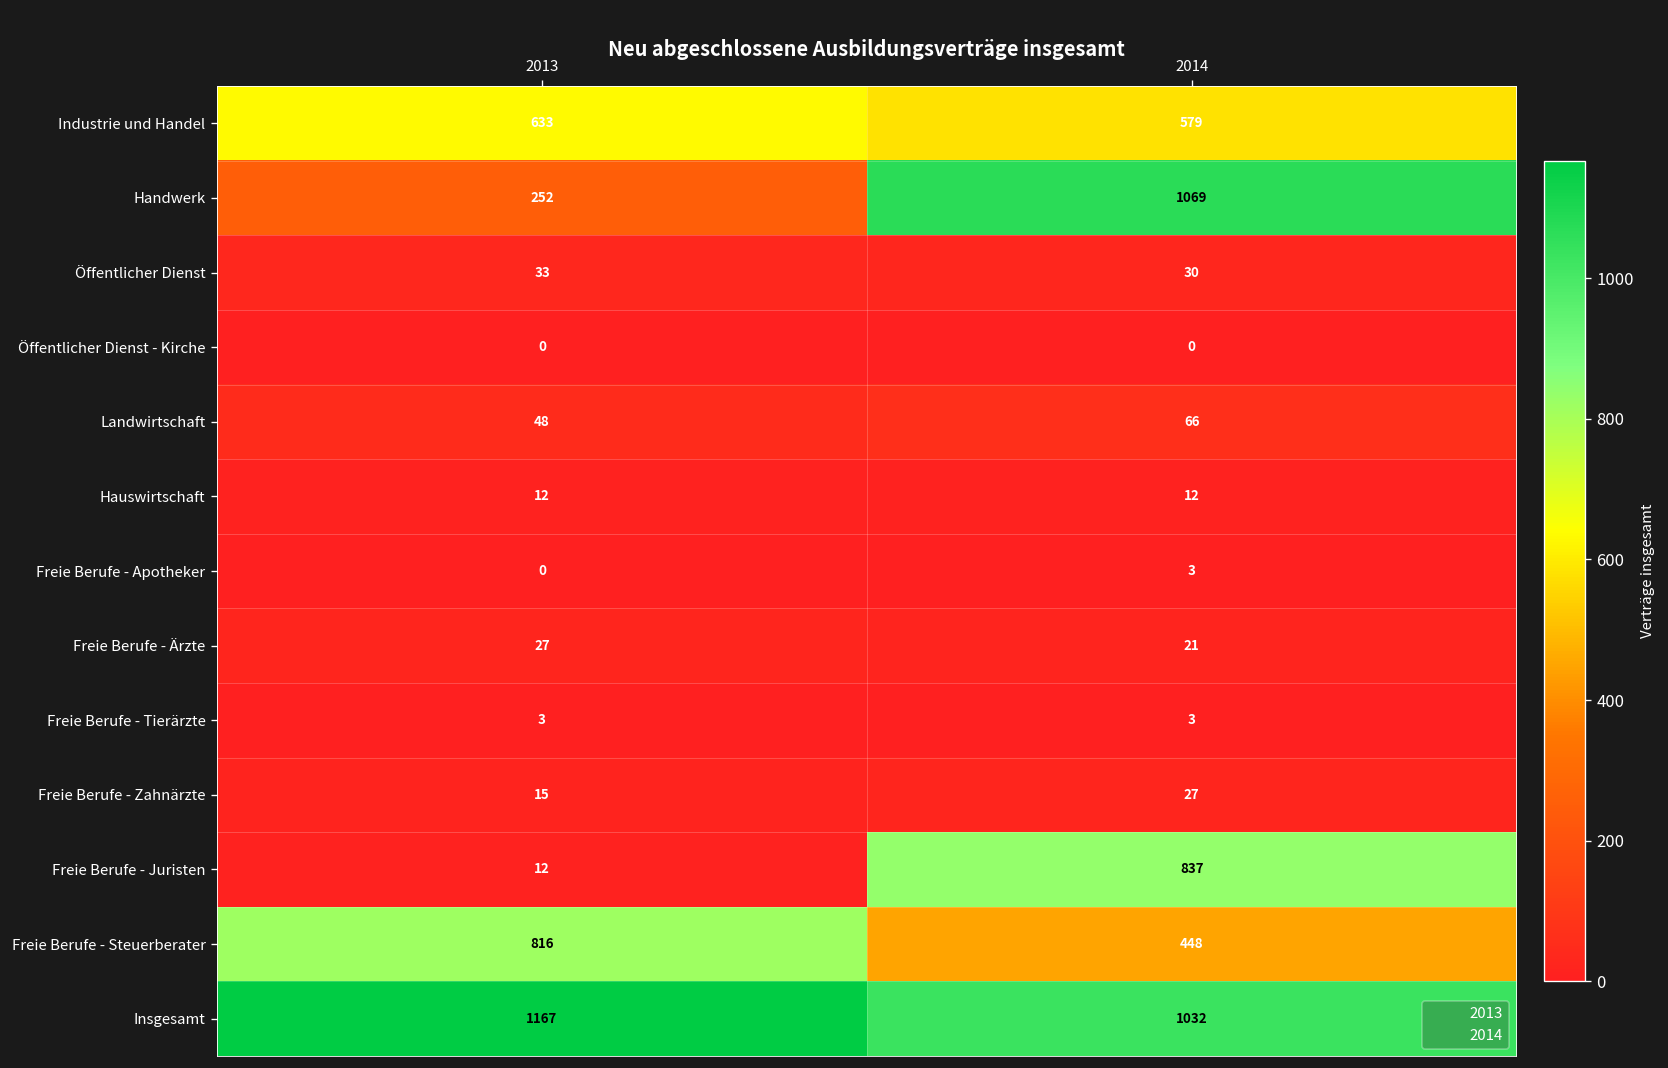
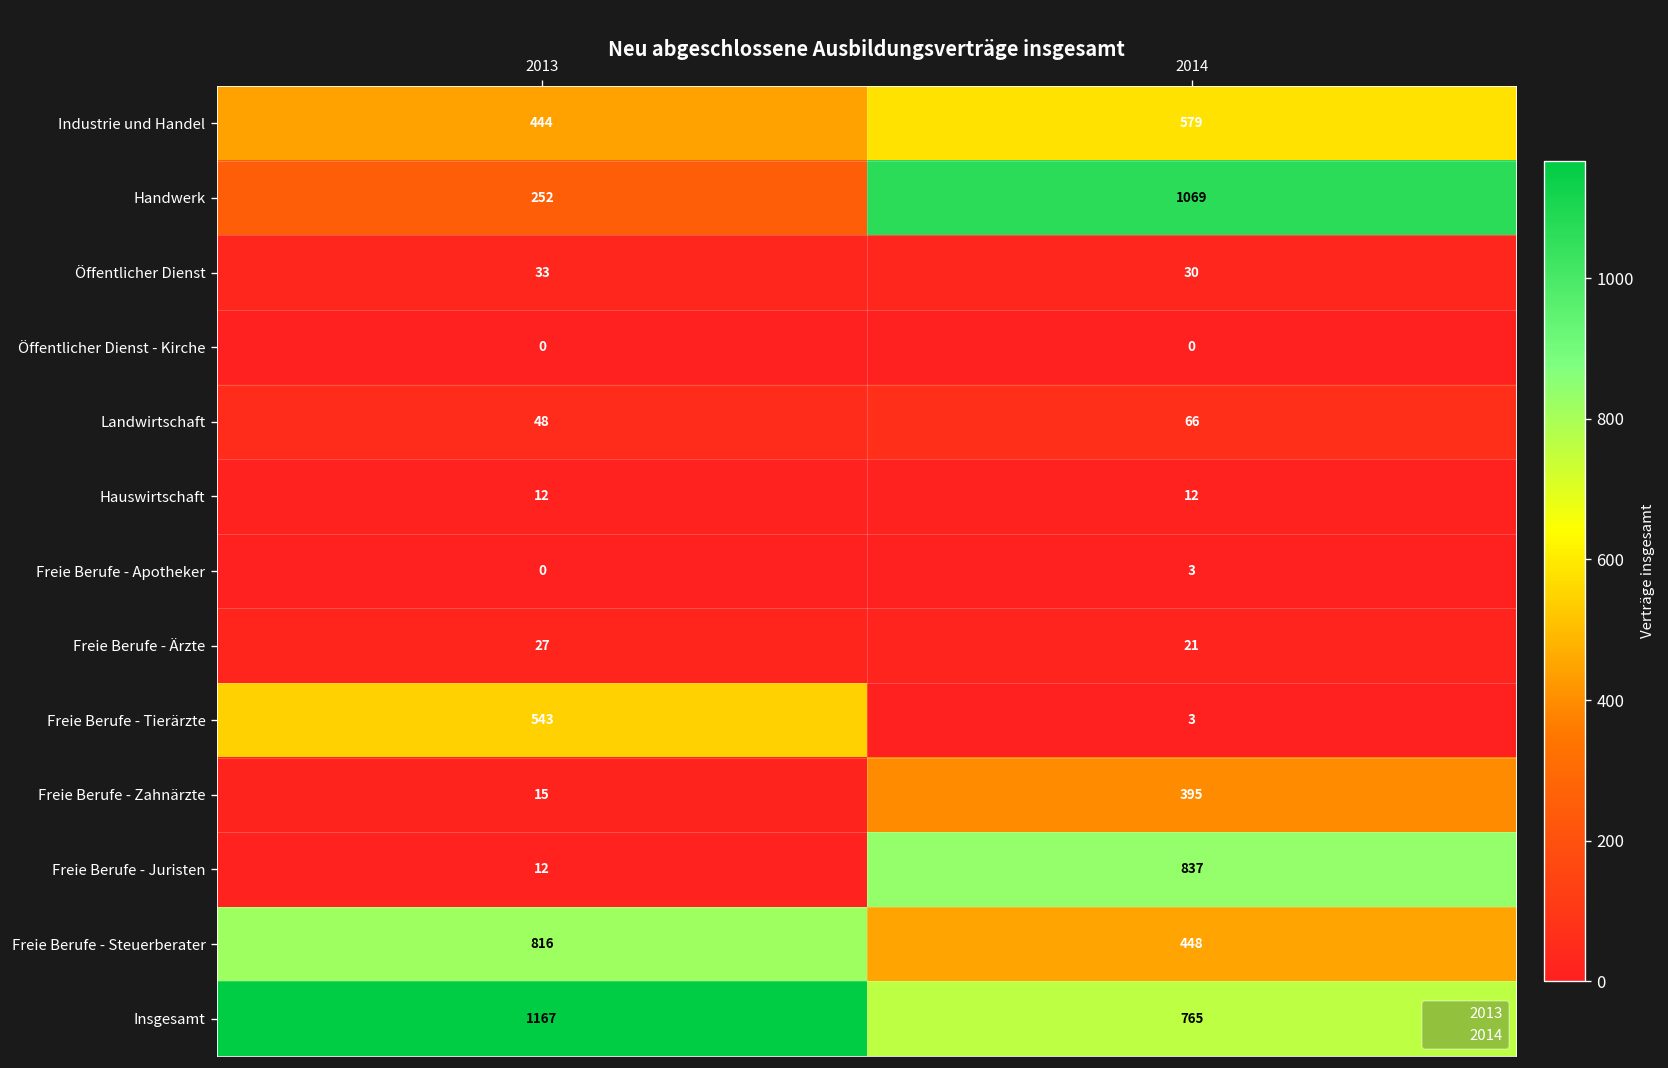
  {
    "Industrie und Handel": {
-     "2013": 633,
+     "2013": 444,
      "2014": 579
    },
    "Handwerk": {
      "2013": 252,
      "2014": 1069
    },
    "Öffentlicher Dienst": {
      "2013": 33,
      "2014": 30
    },
    "Öffentlicher Dienst - Kirche": {
      "2013": 0,
      "2014": 0
    },
    "Landwirtschaft": {
      "2013": 48,
      "2014": 66
    },
    "Hauswirtschaft": {
      "2013": 12,
      "2014": 12
    },
    "Freie Berufe - Apotheker": {
      "2013": 0,
      "2014": 3
    },
    "Freie Berufe - Ärzte": {
      "2013": 27,
      "2014": 21
    },
    "Freie Berufe - Tierärzte": {
-     "2013": 3,
+     "2013": 543,
      "2014": 3
    },
    "Freie Berufe - Zahnärzte": {
      "2013": 15,
-     "2014": 27
+     "2014": 395
    },
    "Freie Berufe - Juristen": {
      "2013": 12,
      "2014": 837
    },
    "Freie Berufe - Steuerberater": {
      "2013": 816,
      "2014": 448
    },
    "Insgesamt": {
      "2013": 1167,
-     "2014": 1032
+     "2014": 765
    }
  }
